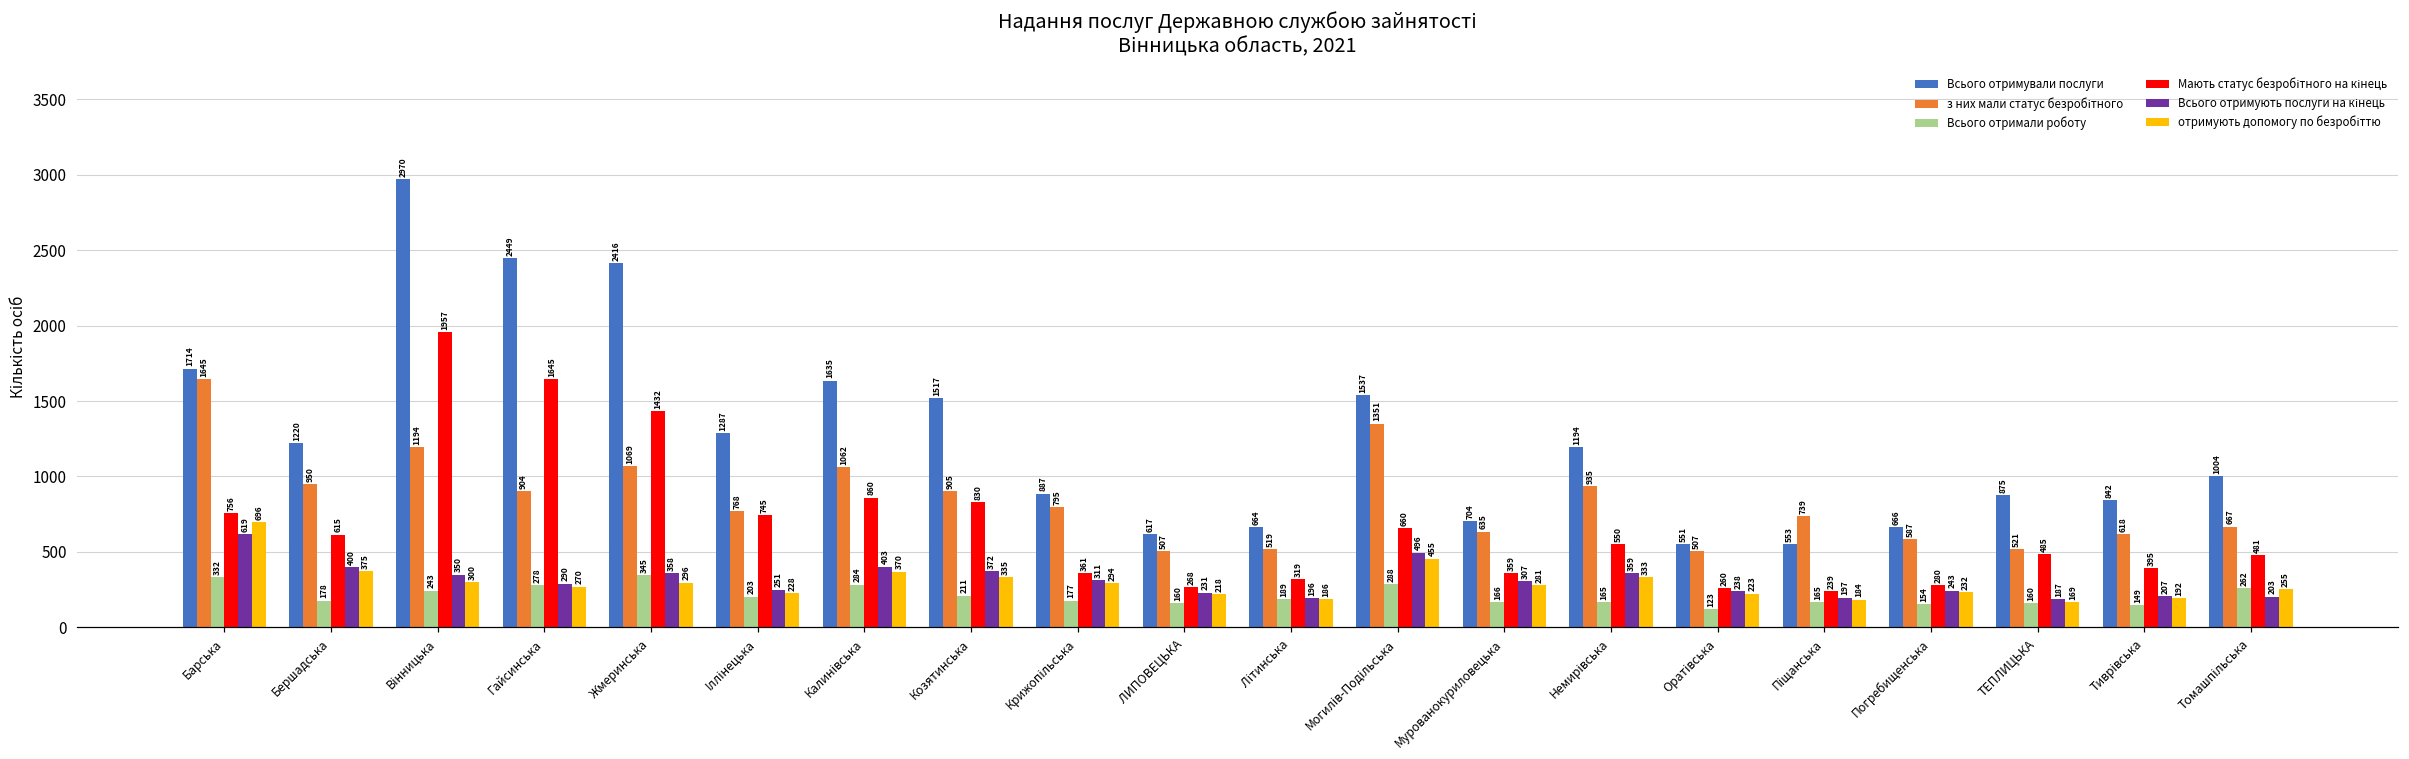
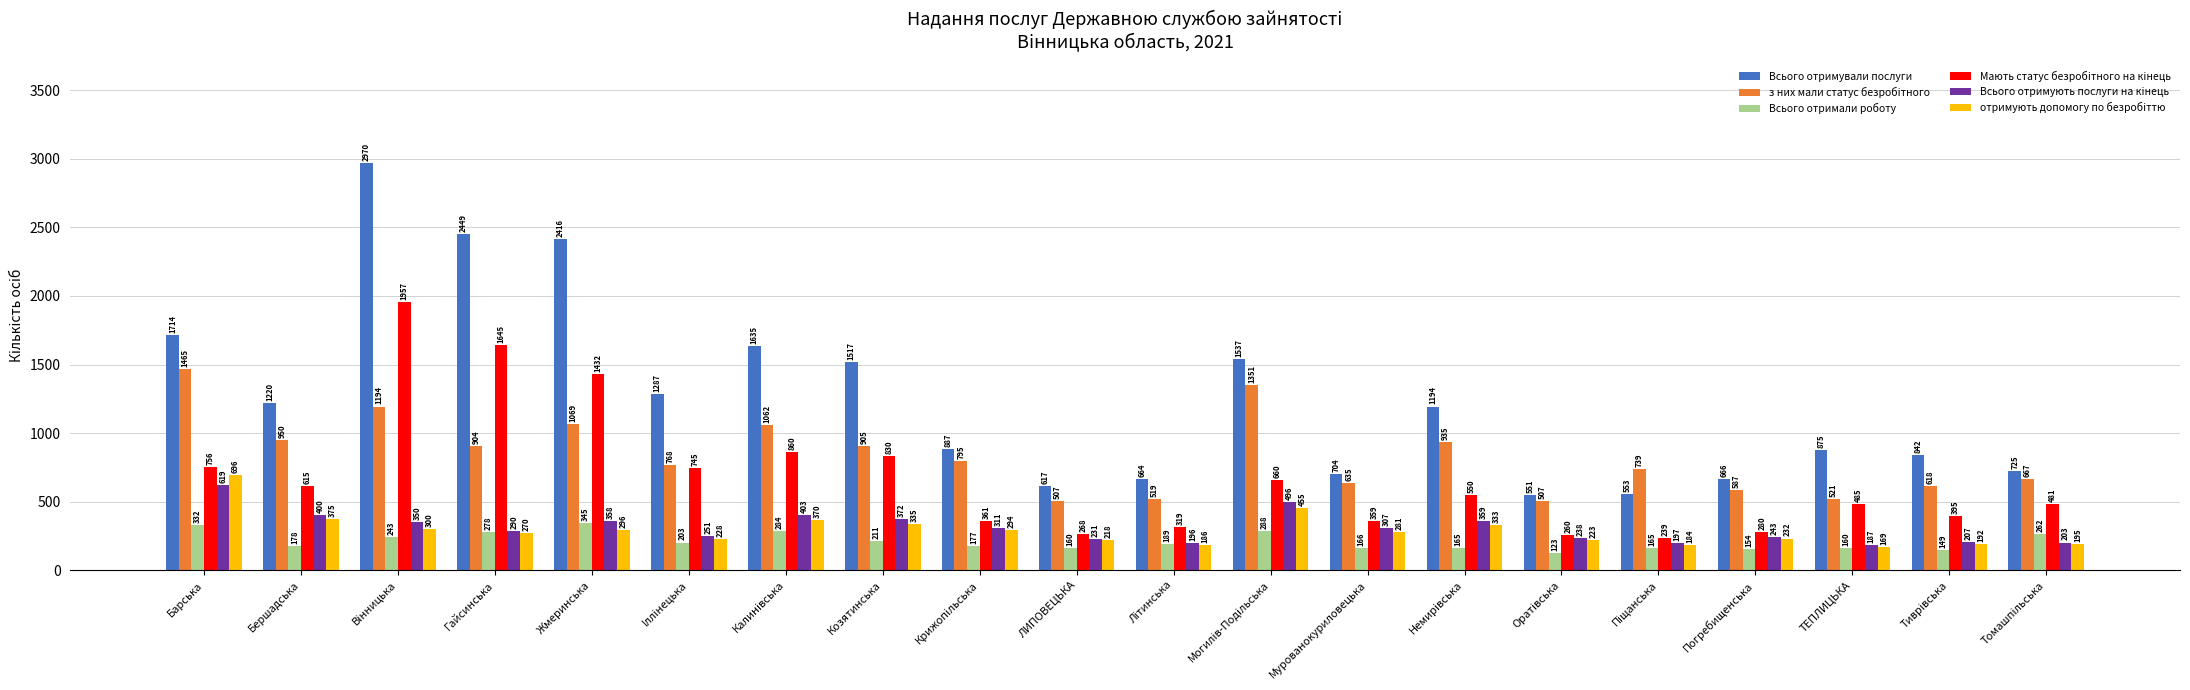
  {
    "Всього отримували послуги": {
      "Барська": 1714,
      "Бершадська": 1220,
      "Вінницька": 2970,
      "Гайсинська": 2449,
      "Жмеринська": 2416,
      "Іллінецька": 1287,
      "Калинівська": 1635,
      "Козятинська": 1517,
      "Крижопільська": 887,
      "ЛИПОВЕЦЬКА": 617,
      "Літинська": 664,
      "Могилів-Подільська": 1537,
      "Мурованокуриловецька": 704,
      "Немирівська": 1194,
      "Оратівська": 551,
      "Піщанська": 553,
      "Погребищенська": 666,
      "ТЕПЛИЦЬКА": 875,
      "Тиврівська": 842,
-     "Томашпільська": 1004
+     "Томашпільська": 725
    },
    "з них мали статус безробітного": {
-     "Барська": 1645,
+     "Барська": 1465,
      "Бершадська": 950,
      "Вінницька": 1194,
      "Гайсинська": 904,
      "Жмеринська": 1069,
      "Іллінецька": 768,
      "Калинівська": 1062,
      "Козятинська": 905,
      "Крижопільська": 795,
      "ЛИПОВЕЦЬКА": 507,
      "Літинська": 519,
      "Могилів-Подільська": 1351,
      "Мурованокуриловецька": 635,
      "Немирівська": 935,
      "Оратівська": 507,
      "Піщанська": 739,
      "Погребищенська": 587,
      "ТЕПЛИЦЬКА": 521,
      "Тиврівська": 618,
      "Томашпільська": 667
    },
    "Всього отримали роботу": {
      "Барська": 332,
      "Бершадська": 178,
      "Вінницька": 243,
      "Гайсинська": 278,
      "Жмеринська": 345,
      "Іллінецька": 203,
      "Калинівська": 284,
      "Козятинська": 211,
      "Крижопільська": 177,
      "ЛИПОВЕЦЬКА": 160,
      "Літинська": 189,
      "Могилів-Подільська": 288,
      "Мурованокуриловецька": 166,
      "Немирівська": 165,
      "Оратівська": 123,
      "Піщанська": 165,
      "Погребищенська": 154,
      "ТЕПЛИЦЬКА": 160,
      "Тиврівська": 149,
      "Томашпільська": 262
    },
    "Мають статус безробітного на кінець": {
      "Барська": 756,
      "Бершадська": 615,
      "Вінницька": 1957,
      "Гайсинська": 1645,
      "Жмеринська": 1432,
      "Іллінецька": 745,
      "Калинівська": 860,
      "Козятинська": 830,
      "Крижопільська": 361,
      "ЛИПОВЕЦЬКА": 268,
      "Літинська": 319,
      "Могилів-Подільська": 660,
      "Мурованокуриловецька": 359,
      "Немирівська": 550,
      "Оратівська": 260,
      "Піщанська": 239,
      "Погребищенська": 280,
      "ТЕПЛИЦЬКА": 485,
      "Тиврівська": 395,
      "Томашпільська": 481
    },
    "Всього отримують послуги на кінець": {
      "Барська": 619,
      "Бершадська": 400,
      "Вінницька": 350,
      "Гайсинська": 290,
      "Жмеринська": 358,
      "Іллінецька": 251,
      "Калинівська": 403,
      "Козятинська": 372,
      "Крижопільська": 311,
      "ЛИПОВЕЦЬКА": 231,
      "Літинська": 196,
      "Могилів-Подільська": 496,
      "Мурованокуриловецька": 307,
      "Немирівська": 359,
      "Оратівська": 238,
      "Піщанська": 197,
      "Погребищенська": 243,
      "ТЕПЛИЦЬКА": 187,
      "Тиврівська": 207,
      "Томашпільська": 203
    },
    "отримують допомогу по безробіттю": {
      "Барська": 696,
      "Бершадська": 375,
      "Вінницька": 300,
      "Гайсинська": 270,
      "Жмеринська": 296,
      "Іллінецька": 228,
      "Калинівська": 370,
      "Козятинська": 335,
      "Крижопільська": 294,
      "ЛИПОВЕЦЬКА": 218,
      "Літинська": 186,
      "Могилів-Подільська": 455,
      "Мурованокуриловецька": 281,
      "Немирівська": 333,
      "Оратівська": 223,
      "Піщанська": 184,
      "Погребищенська": 232,
      "ТЕПЛИЦЬКА": 169,
      "Тиврівська": 192,
-     "Томашпільська": 255
+     "Томашпільська": 195
    }
  }
